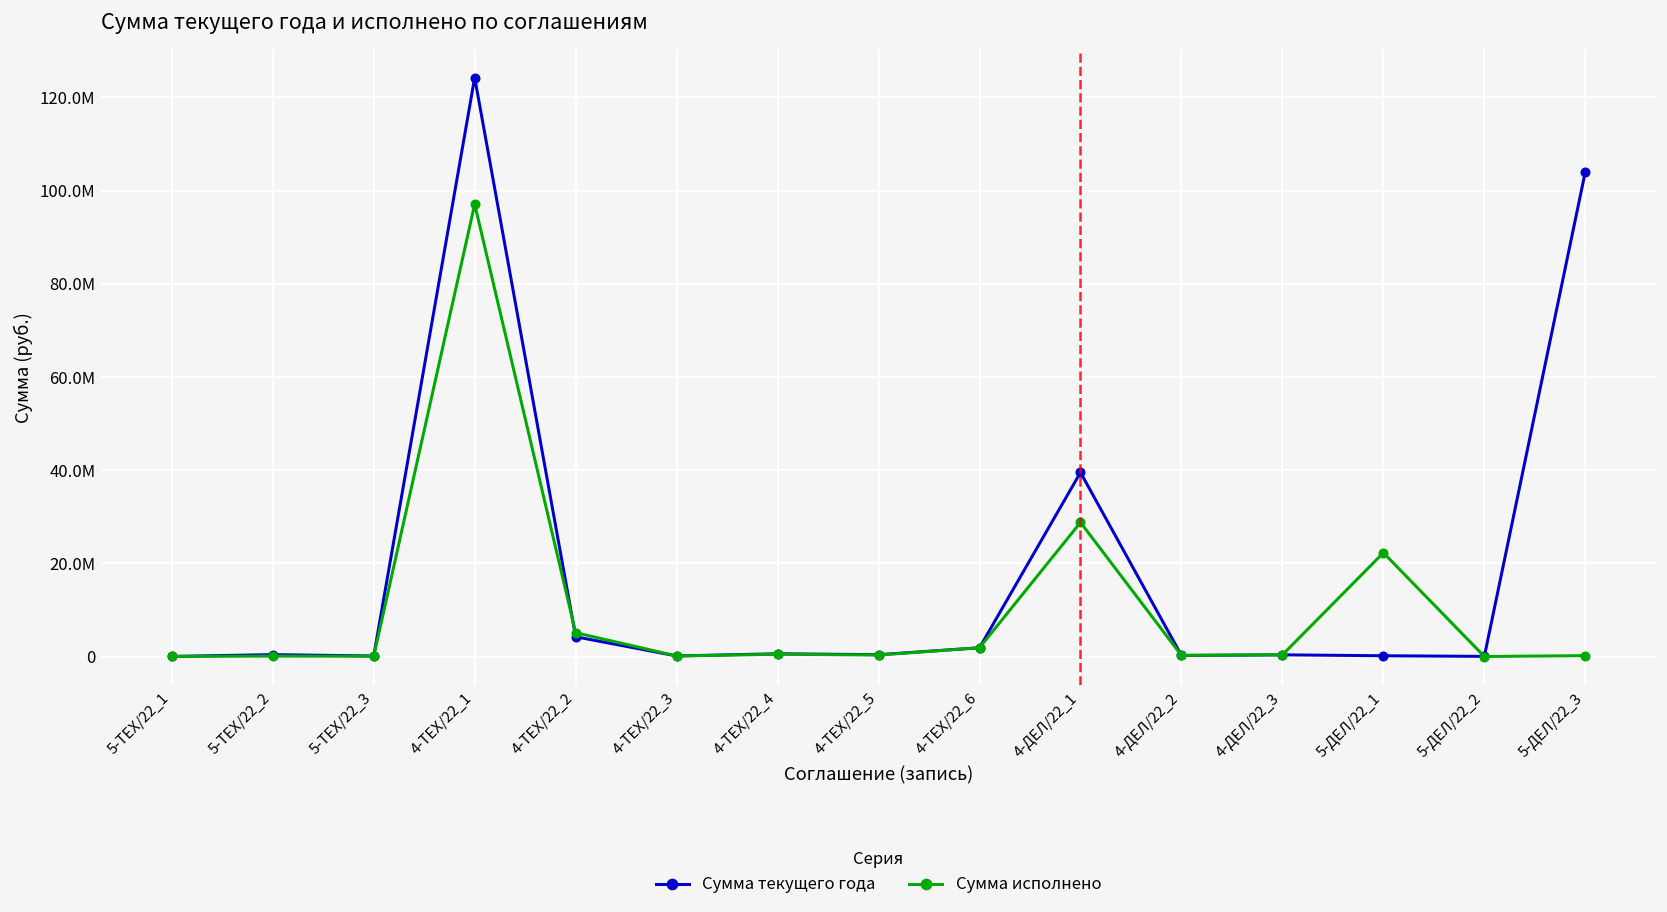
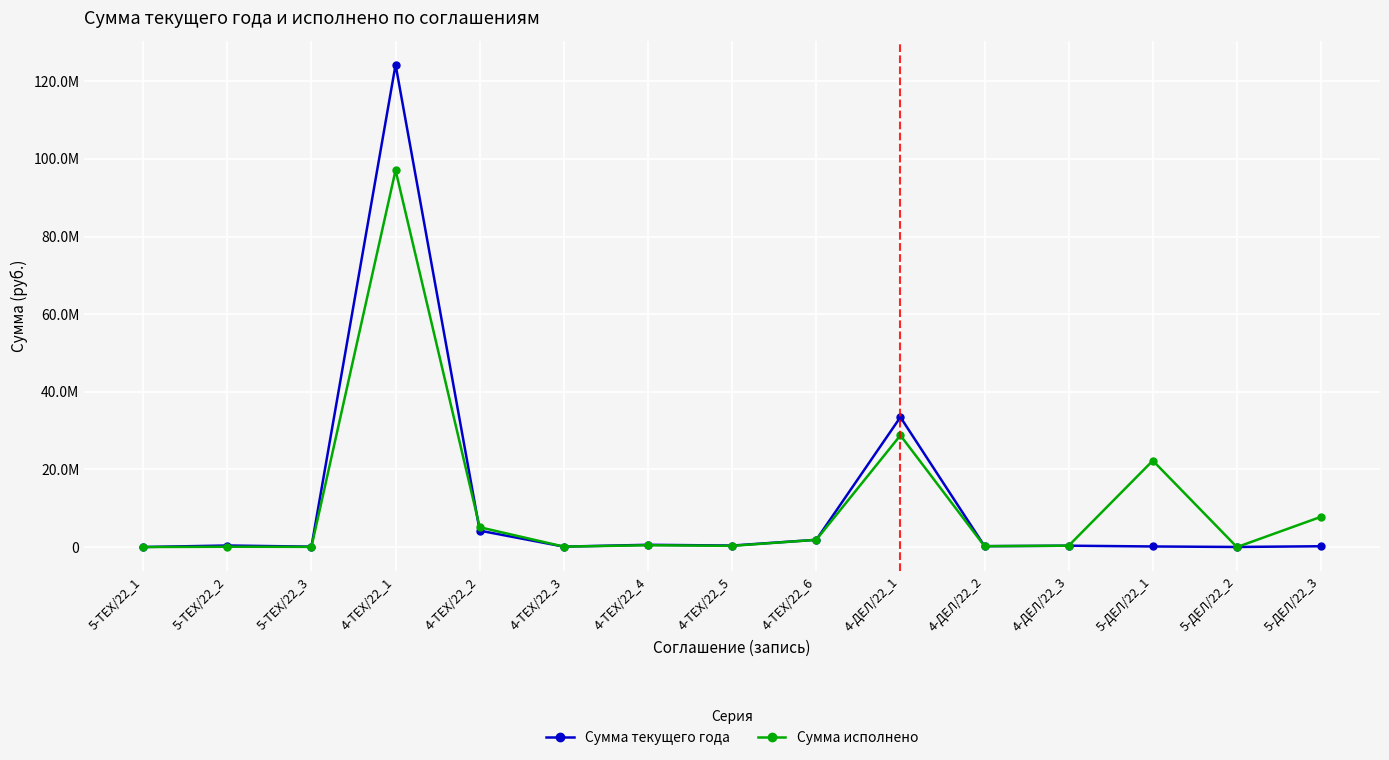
  {
    "Сумма текущего года": {
      "4-ТЕХ/22_1": 124000000,
      "4-ТЕХ/22_2": 4000000,
-     "4-ДЕЛ/22_1": 40000000,
+     "4-ДЕЛ/22_1": 33000000,
      "5-ДЕЛ/22_1": 0,
-     "5-ДЕЛ/22_3": 104000000
+     "5-ДЕЛ/22_3": 0
    },
    "Сумма исполнено": {
      "4-ТЕХ/22_1": 97000000,
      "4-ТЕХ/22_2": 5000000,
      "4-ДЕЛ/22_1": 29000000,
      "5-ДЕЛ/22_1": 22000000,
-     "5-ДЕЛ/22_3": 0
+     "5-ДЕЛ/22_3": 8000000
    }
  }
